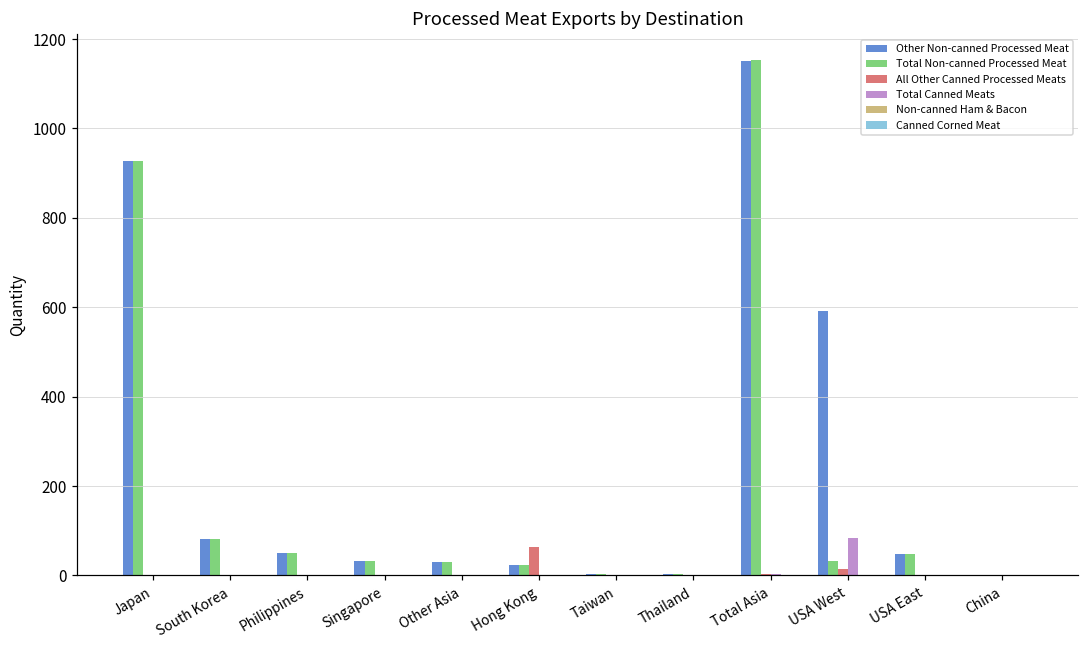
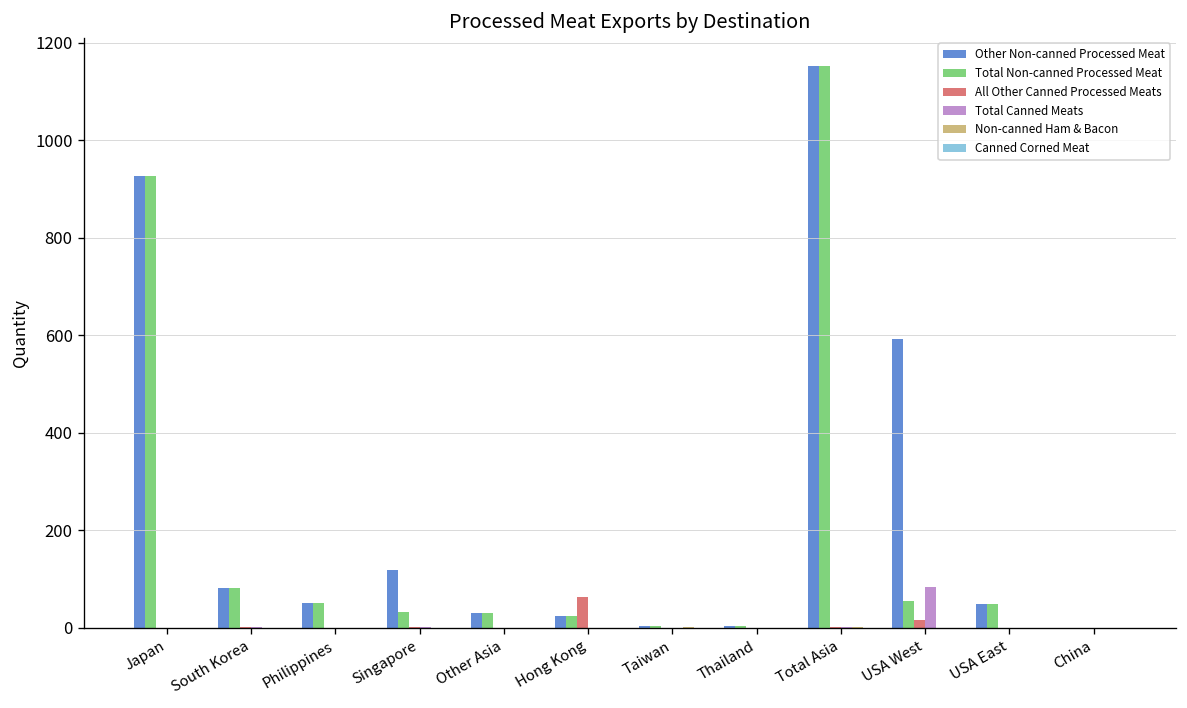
  {
    "Other Non-canned Processed Meat": {
      "Japan": 930,
      "South Korea": 80,
      "Philippines": 50,
-     "Singapore": 30,
+     "Singapore": 120,
      "Other Asia": 30,
      "Hong Kong": 20,
      "Total Asia": 1150,
      "USA West": 590,
      "USA East": 50,
      "China": 0
    },
    "Total Non-canned Processed Meat": {
      "Japan": 930,
      "South Korea": 80,
      "Philippines": 50,
      "Singapore": 30,
      "Other Asia": 30,
      "Hong Kong": 20,
      "Total Asia": 1150,
-     "USA West": 30,
+     "USA West": 60,
      "USA East": 50,
      "China": 0
    },
    "All Other Canned Processed Meats": {
      "Japan": 0,
      "Philippines": 0,
      "Other Asia": 0,
      "Hong Kong": 60,
      "Taiwan": 0,
      "Thailand": 0,
      "USA West": 20,
      "USA East": 0,
      "China": 0
    },
    "Total Canned Meats": {
      "Japan": 0,
      "Philippines": 0,
      "Other Asia": 0,
      "Hong Kong": 0,
      "Taiwan": 0,
      "Thailand": 0,
      "USA West": 80,
      "USA East": 0,
      "China": 0
    },
    "Non-canned Ham & Bacon": {
      "Japan": 0,
      "South Korea": 0,
      "Philippines": 0,
      "Other Asia": 0,
      "Hong Kong": 0,
      "Thailand": 0,
      "USA West": 0,
      "USA East": 0,
      "China": 0
    },
    "Canned Corned Meat": {
      "Japan": 0,
      "South Korea": 0,
      "Philippines": 0,
      "Singapore": 0,
      "Other Asia": 0,
      "Hong Kong": 0,
      "Taiwan": 0,
      "Thailand": 0,
      "Total Asia": 0,
      "USA West": 0,
      "USA East": 0,
      "China": 0
    }
  }
